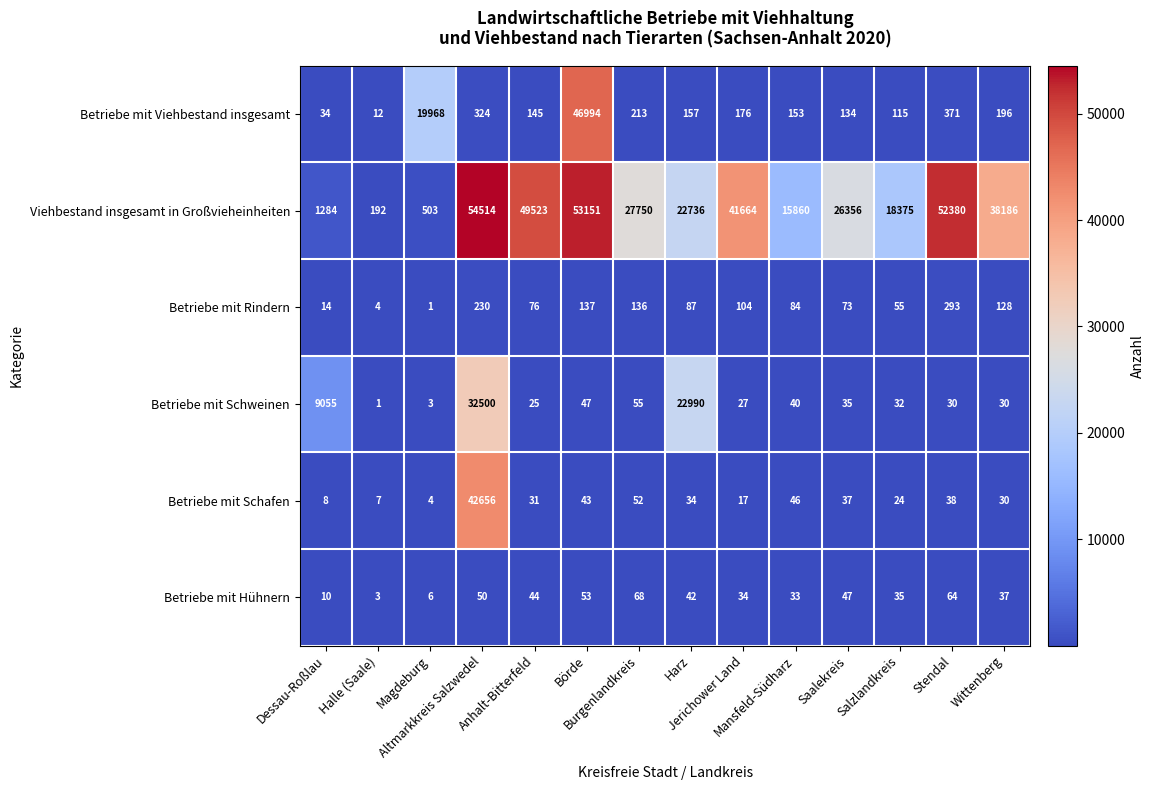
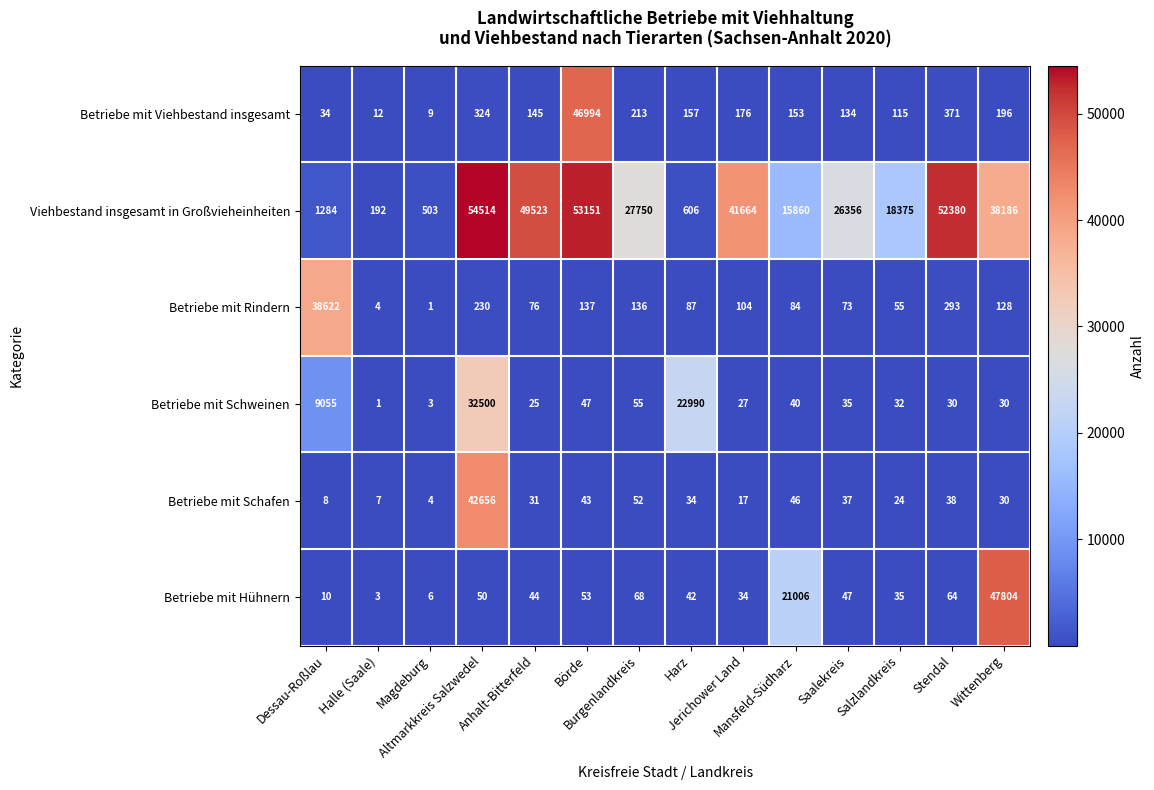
  {
    "Betriebe mit Viehbestand insgesamt": {
      "Dessau-Roßlau": 34,
      "Halle (Saale)": 12,
-     "Magdeburg": 19968,
+     "Magdeburg": 9,
      "Altmarkkreis Salzwedel": 324,
      "Anhalt-Bitterfeld": 145,
      "Börde": 46994,
      "Burgenlandkreis": 213,
      "Harz": 157,
      "Jerichower Land": 176,
      "Mansfeld-Südharz": 153,
      "Saalekreis": 134,
      "Salzlandkreis": 115,
      "Stendal": 371,
      "Wittenberg": 196
    },
    "Viehbestand insgesamt in Großvieheinheiten": {
      "Dessau-Roßlau": 1284,
      "Halle (Saale)": 192,
      "Magdeburg": 503,
      "Altmarkkreis Salzwedel": 54514,
      "Anhalt-Bitterfeld": 49523,
      "Börde": 53151,
      "Burgenlandkreis": 27750,
-     "Harz": 22736,
+     "Harz": 606,
      "Jerichower Land": 41664,
      "Mansfeld-Südharz": 15860,
      "Saalekreis": 26356,
      "Salzlandkreis": 18375,
      "Stendal": 52380,
      "Wittenberg": 38186
    },
    "Betriebe mit Rindern": {
-     "Dessau-Roßlau": 14,
+     "Dessau-Roßlau": 38622,
      "Halle (Saale)": 4,
      "Magdeburg": 1,
      "Altmarkkreis Salzwedel": 230,
      "Anhalt-Bitterfeld": 76,
      "Börde": 137,
      "Burgenlandkreis": 136,
      "Harz": 87,
      "Jerichower Land": 104,
      "Mansfeld-Südharz": 84,
      "Saalekreis": 73,
      "Salzlandkreis": 55,
      "Stendal": 293,
      "Wittenberg": 128
    },
    "Betriebe mit Schweinen": {
      "Dessau-Roßlau": 9055,
      "Halle (Saale)": 1,
      "Magdeburg": 3,
      "Altmarkkreis Salzwedel": 32500,
      "Anhalt-Bitterfeld": 25,
      "Börde": 47,
      "Burgenlandkreis": 55,
      "Harz": 22990,
      "Jerichower Land": 27,
      "Mansfeld-Südharz": 40,
      "Saalekreis": 35,
      "Salzlandkreis": 32,
      "Stendal": 30,
      "Wittenberg": 30
    },
    "Betriebe mit Schafen": {
      "Dessau-Roßlau": 8,
      "Halle (Saale)": 7,
      "Magdeburg": 4,
      "Altmarkkreis Salzwedel": 42656,
      "Anhalt-Bitterfeld": 31,
      "Börde": 43,
      "Burgenlandkreis": 52,
      "Harz": 34,
      "Jerichower Land": 17,
      "Mansfeld-Südharz": 46,
      "Saalekreis": 37,
      "Salzlandkreis": 24,
      "Stendal": 38,
      "Wittenberg": 30
    },
    "Betriebe mit Hühnern": {
      "Dessau-Roßlau": 10,
      "Halle (Saale)": 3,
      "Magdeburg": 6,
      "Altmarkkreis Salzwedel": 50,
      "Anhalt-Bitterfeld": 44,
      "Börde": 53,
      "Burgenlandkreis": 68,
      "Harz": 42,
      "Jerichower Land": 34,
-     "Mansfeld-Südharz": 33,
+     "Mansfeld-Südharz": 21006,
      "Saalekreis": 47,
      "Salzlandkreis": 35,
      "Stendal": 64,
-     "Wittenberg": 37
+     "Wittenberg": 47804
    }
  }
